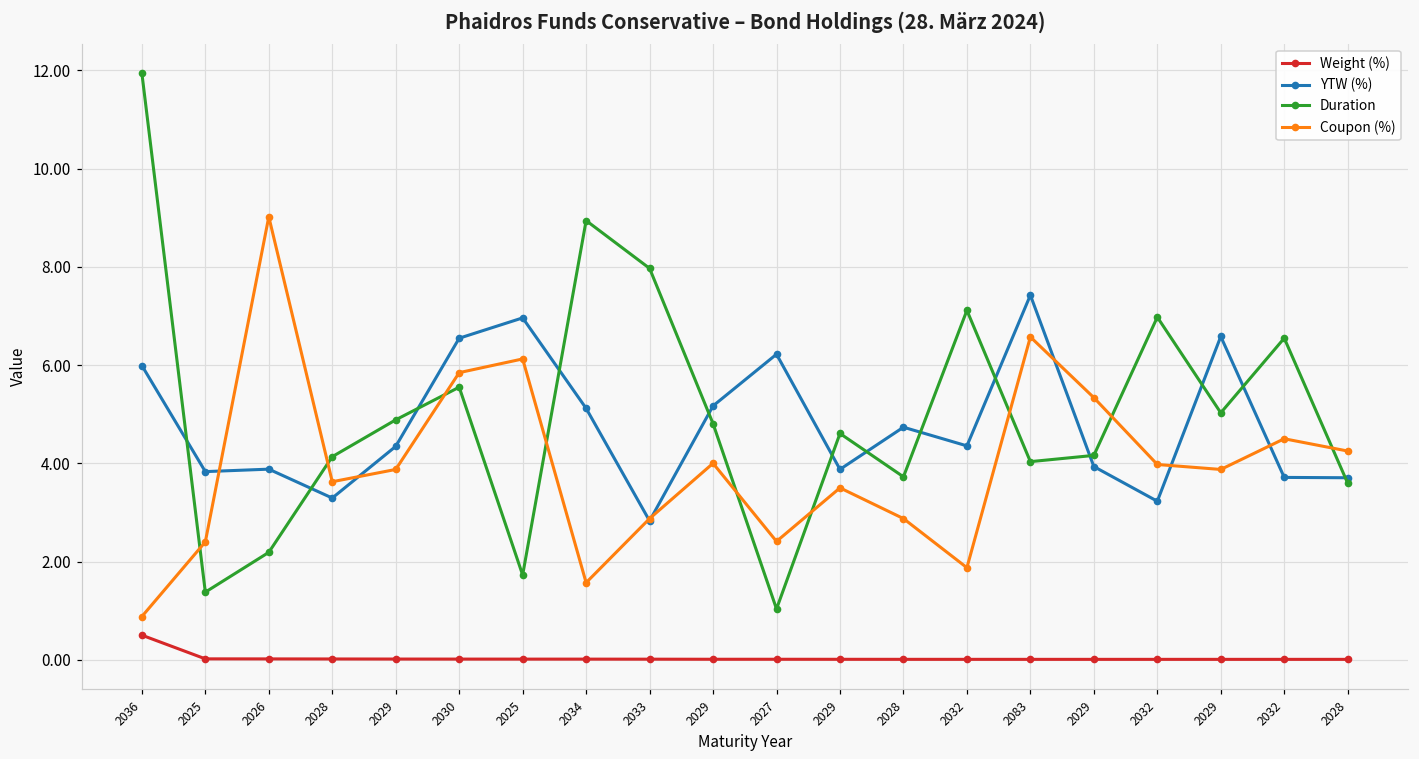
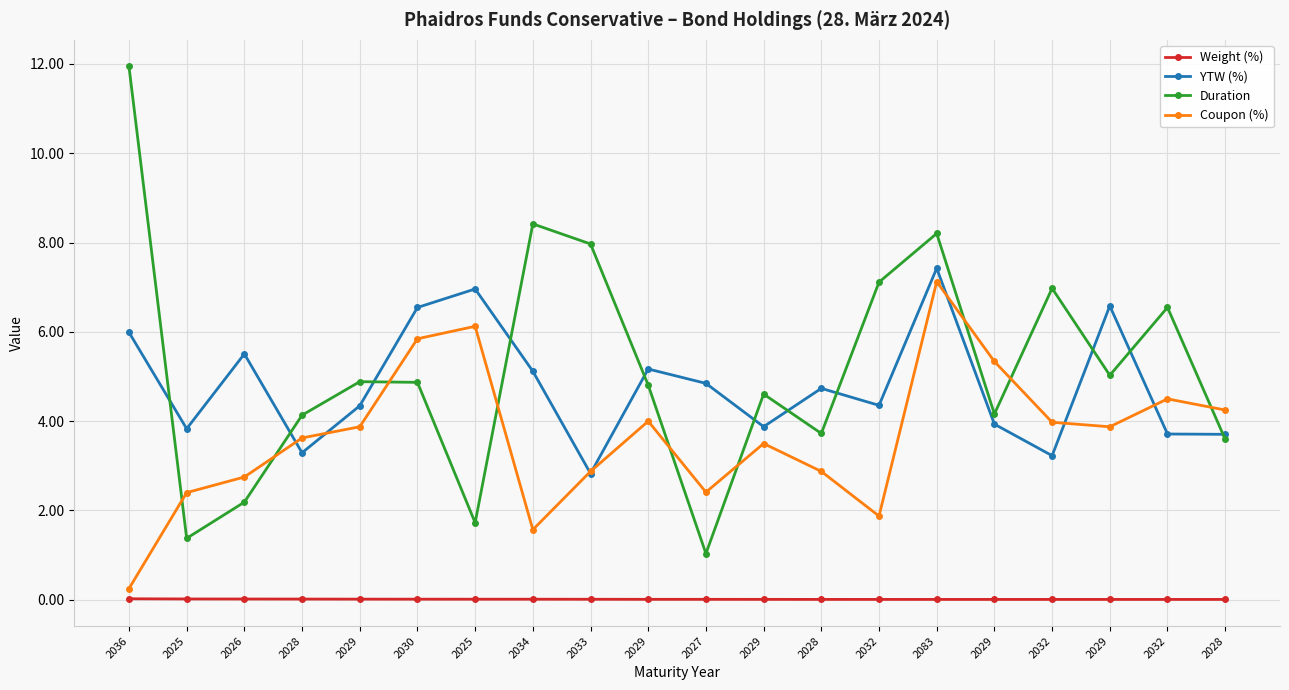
  {
    "Weight (%)": {
-     "2036": 0.5,
+     "2036": 0.0,
      "2026": 0.0,
      "2030": 0.0,
      "2034": 0.0,
      "2033": 0.0,
      "2027": 0.0,
      "2083": 0.0
    },
    "YTW (%)": {
      "2036": 6.0,
-     "2026": 3.9,
+     "2026": 5.5,
      "2030": 6.5,
      "2034": 5.1,
-     "2027": 6.2,
+     "2027": 4.8,
      "2083": 7.4
    },
    "Duration": {
      "2036": 11.9,
      "2026": 2.2,
-     "2030": 5.6,
-     "2034": 8.9,
+     "2030": 4.9,
+     "2034": 8.4,
      "2033": 8.0,
      "2027": 1.0,
-     "2083": 4.0
+     "2083": 8.2
    },
    "Coupon (%)": {
-     "2036": 0.9,
-     "2026": 9.0,
+     "2036": 0.3,
+     "2026": 2.8,
      "2030": 5.8,
      "2034": 1.6,
      "2027": 2.4,
-     "2083": 6.6
+     "2083": 7.1
    }
  }
